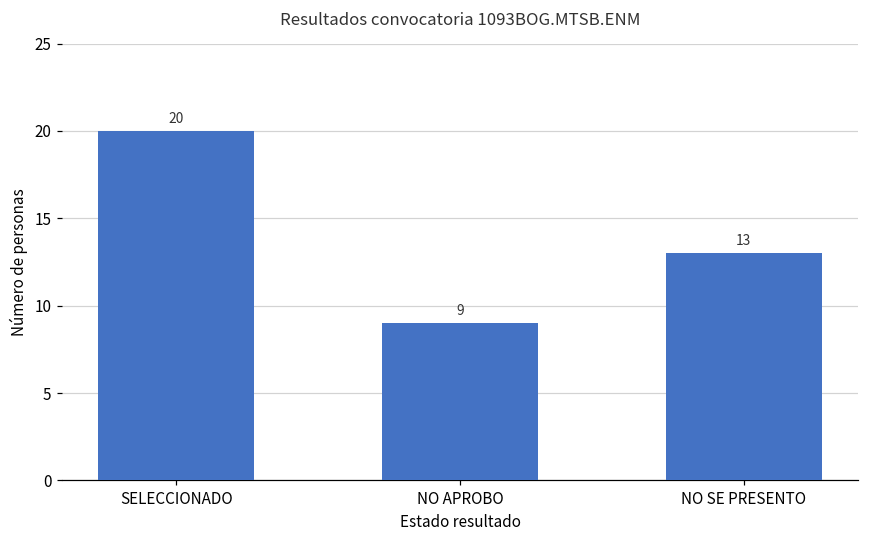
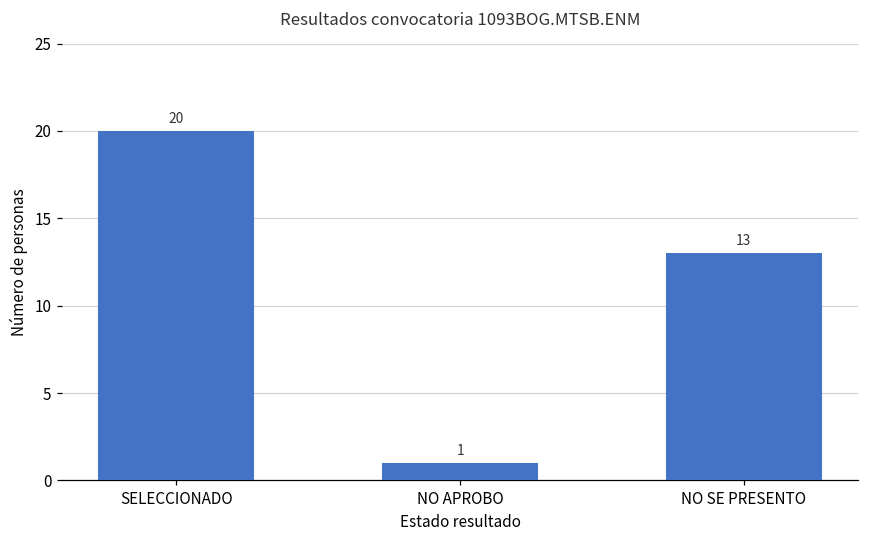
  {
    "SELECCIONADO": 20,
-   "NO APROBO": 9,
+   "NO APROBO": 1,
    "NO SE PRESENTO": 13
  }
